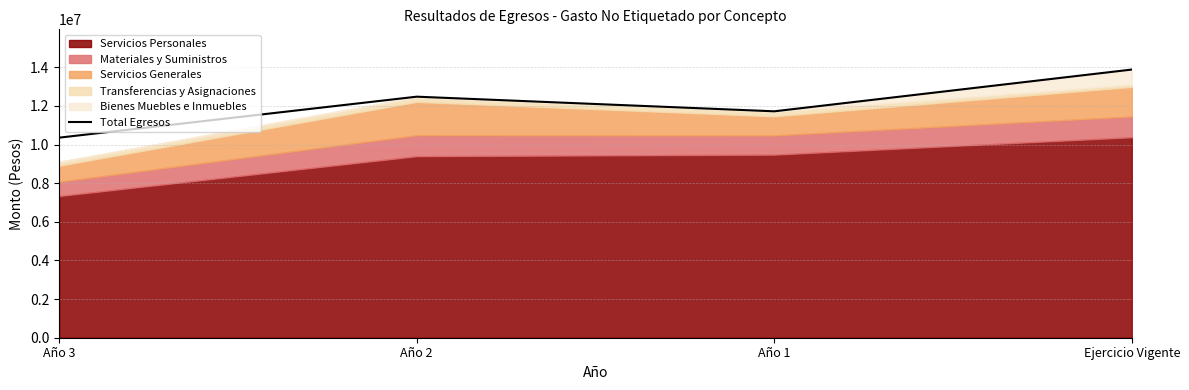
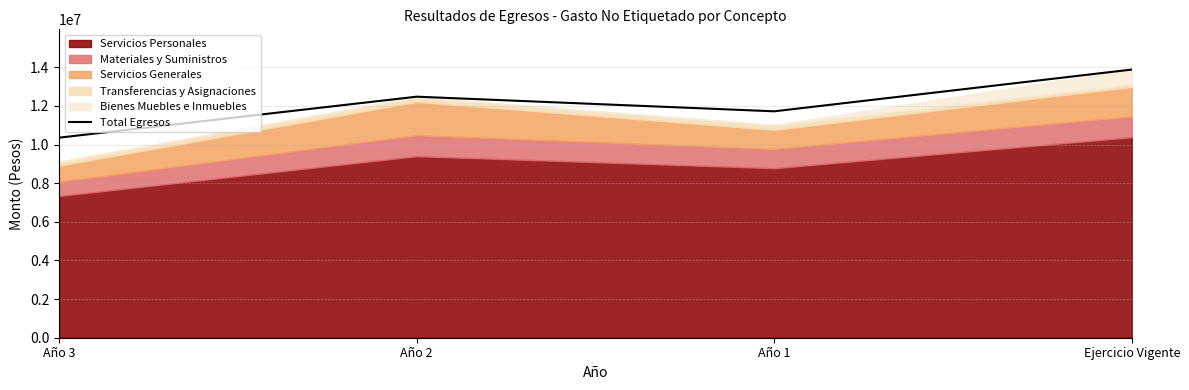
  {
    "Total Egresos": {
      "Año 3": 10400000
    },
    "Servicios Personales": {
      "Año 3": 7300000,
      "Año 2": 9400000,
-     "Año 1": 9500000,
+     "Año 1": 8800000,
      "Ejercicio Vigente": 10400000
    }
  }
